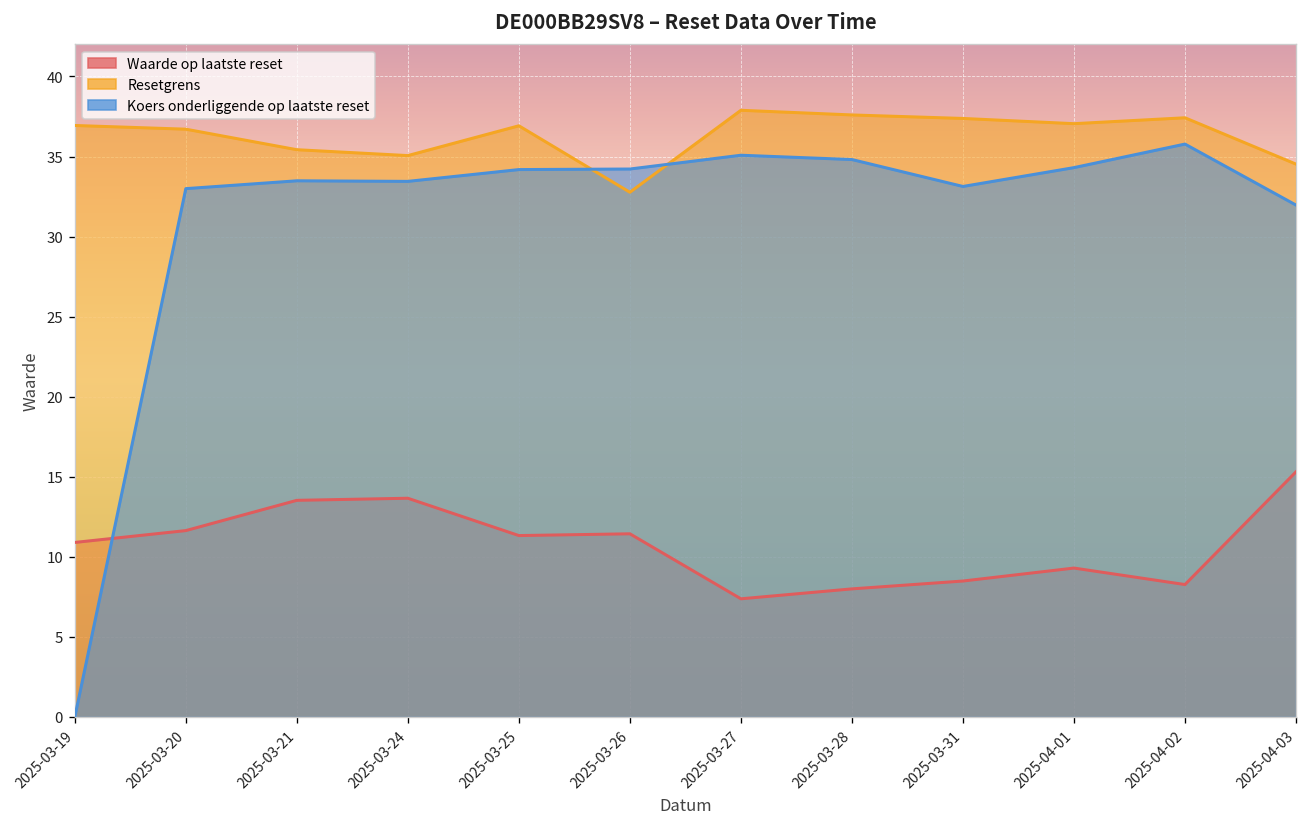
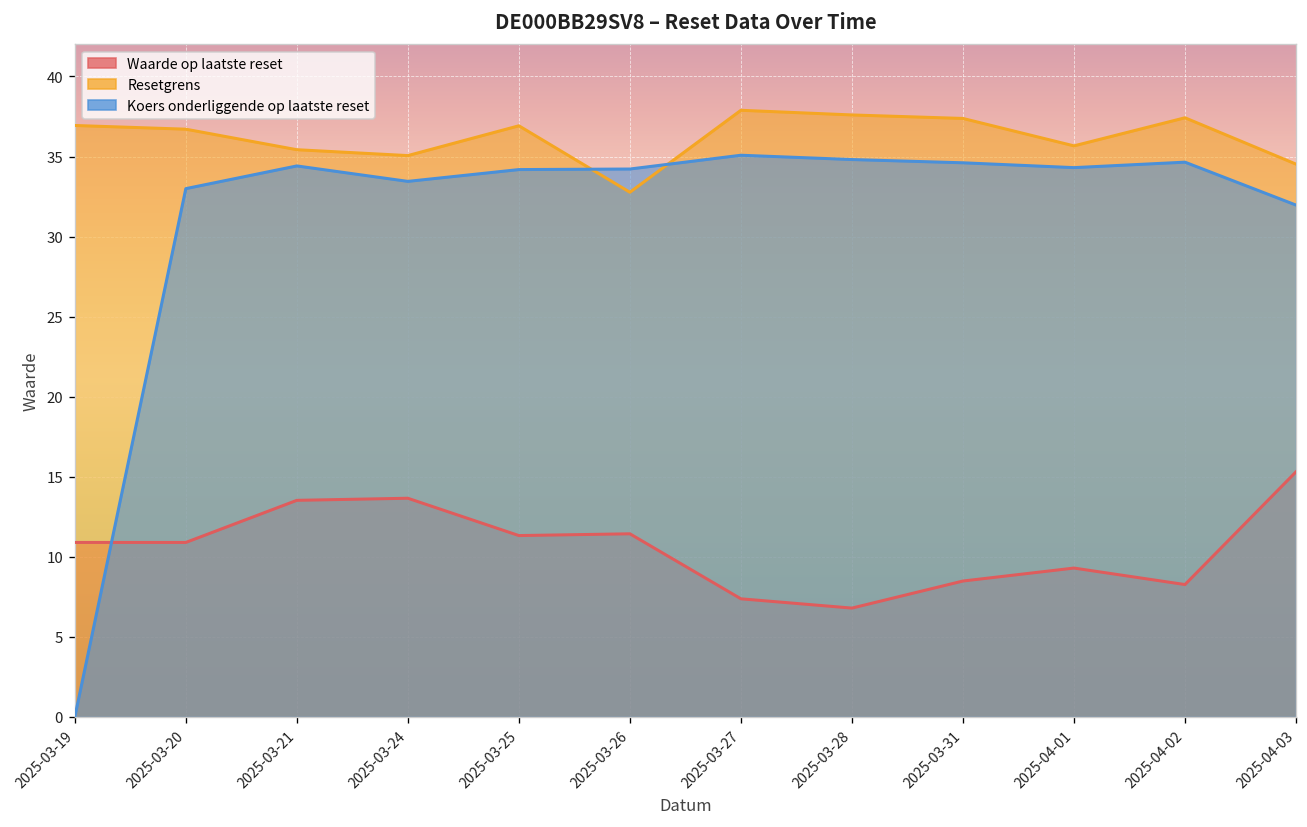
  {
    "Waarde op laatste reset": {
      "2025-03-19": 10.9,
-     "2025-03-20": 11.6,
+     "2025-03-20": 10.9,
      "2025-03-21": 13.5,
      "2025-03-24": 13.7,
      "2025-03-25": 11.3,
      "2025-03-26": 11.4,
      "2025-03-27": 7.4,
-     "2025-03-28": 8.0,
+     "2025-03-28": 6.8,
      "2025-03-31": 8.5,
      "2025-04-01": 9.3,
      "2025-04-02": 8.3,
      "2025-04-03": 15.3
    },
    "Resetgrens": {
      "2025-03-19": 36.9,
      "2025-03-20": 36.7,
      "2025-03-21": 35.4,
      "2025-03-24": 35.1,
      "2025-03-25": 36.9,
      "2025-03-26": 32.8,
      "2025-03-27": 37.9,
      "2025-03-28": 37.6,
      "2025-03-31": 37.4,
-     "2025-04-01": 37.1,
+     "2025-04-01": 35.7,
      "2025-04-02": 37.4,
      "2025-04-03": 34.5
    },
    "Koers onderliggende op laatste reset": {
      "2025-03-19": 0.0,
      "2025-03-20": 33.0,
-     "2025-03-21": 33.5,
+     "2025-03-21": 34.4,
      "2025-03-24": 33.5,
      "2025-03-25": 34.2,
      "2025-03-26": 34.2,
      "2025-03-27": 35.1,
      "2025-03-28": 34.8,
-     "2025-03-31": 33.1,
+     "2025-03-31": 34.6,
      "2025-04-01": 34.3,
-     "2025-04-02": 35.8,
+     "2025-04-02": 34.7,
      "2025-04-03": 32.0
    }
  }
